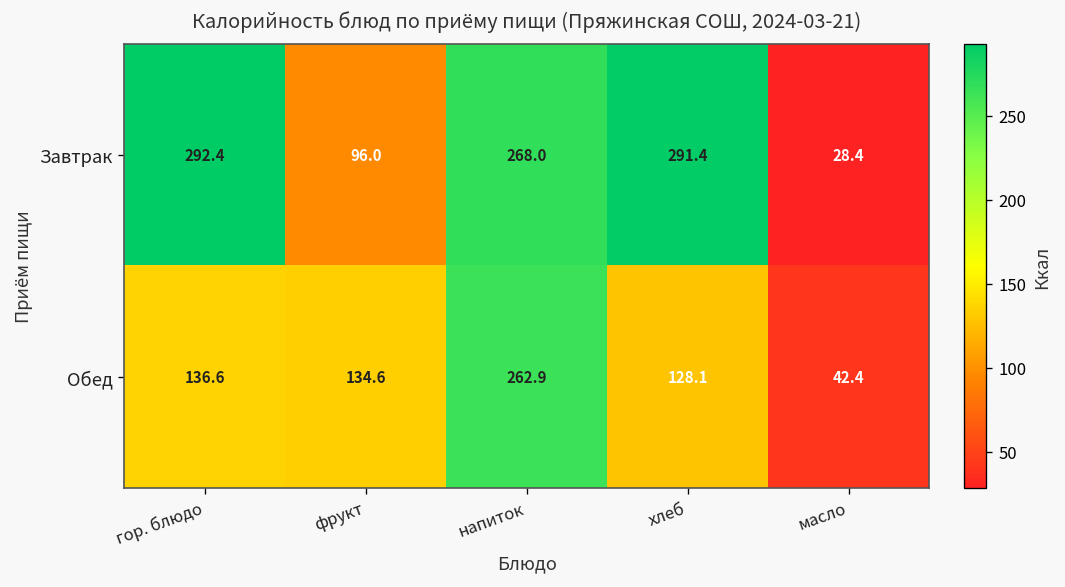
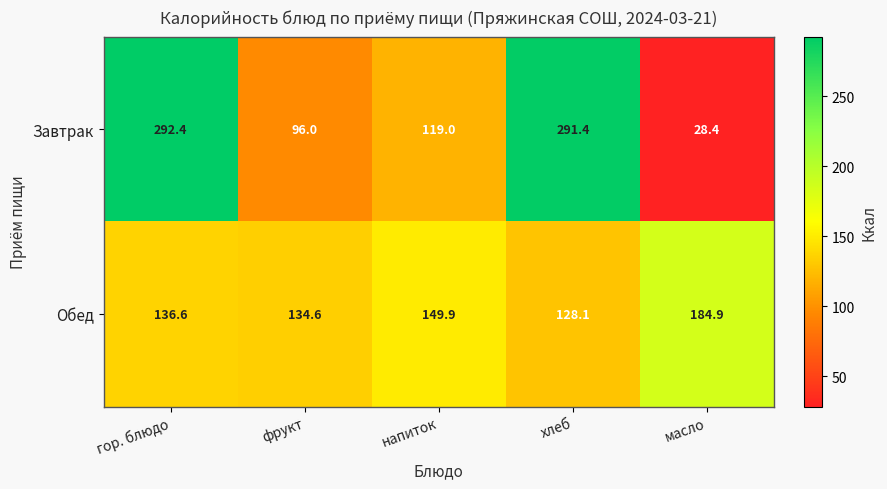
  {
    "Завтрак": {
      "гор. блюдо": 292.4,
      "фрукт": 96.0,
-     "напиток": 268.0,
+     "напиток": 119.0,
      "хлеб": 291.4,
      "масло": 28.4
    },
    "Обед": {
      "гор. блюдо": 136.6,
      "фрукт": 134.6,
-     "напиток": 262.9,
+     "напиток": 149.9,
      "хлеб": 128.1,
-     "масло": 42.4
+     "масло": 184.9
    }
  }
